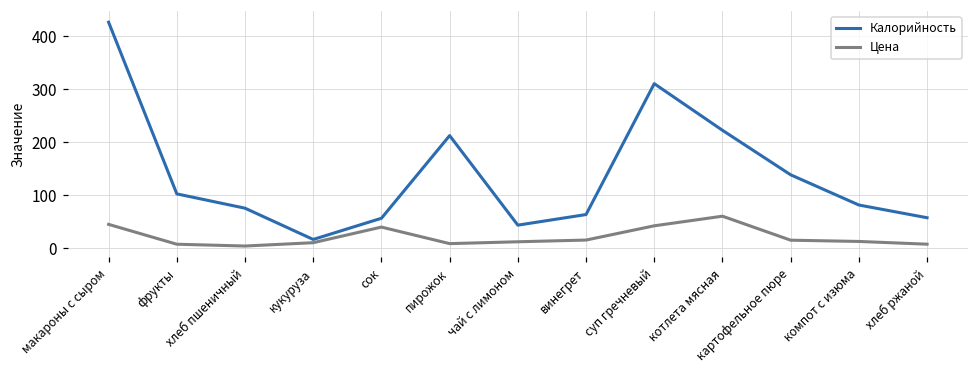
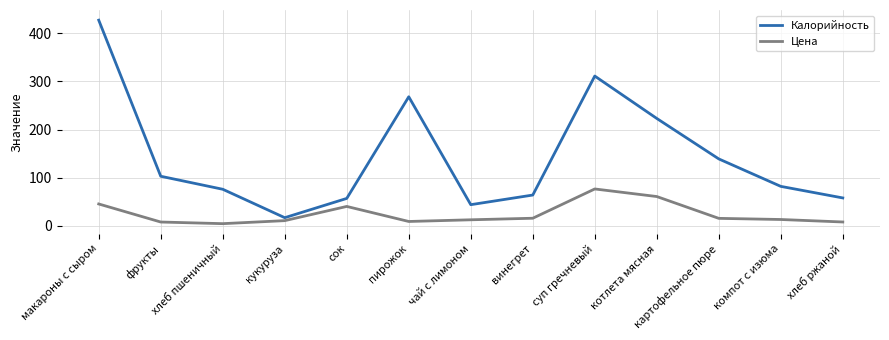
  {
    "Калорийность": {
      "макароны с сыром": 430,
      "фрукты": 100,
      "хлеб пшеничный": 80,
      "кукуруза": 20,
      "сок": 60,
-     "пирожок": 210,
+     "пирожок": 270,
      "чай с лимоном": 40,
      "винегрет": 60,
      "суп гречневый": 310,
      "котлета мясная": 220,
      "картофельное пюре": 140,
      "компот с изюма": 80,
      "хлеб ржаной": 60
    },
    "Цена": {
      "макароны с сыром": 50,
      "фрукты": 10,
      "хлеб пшеничный": 0,
      "кукуруза": 10,
      "сок": 40,
      "пирожок": 10,
      "чай с лимоном": 10,
      "винегрет": 20,
-     "суп гречневый": 40,
+     "суп гречневый": 80,
      "котлета мясная": 60,
      "картофельное пюре": 20,
      "компот с изюма": 10,
      "хлеб ржаной": 10
    }
  }
